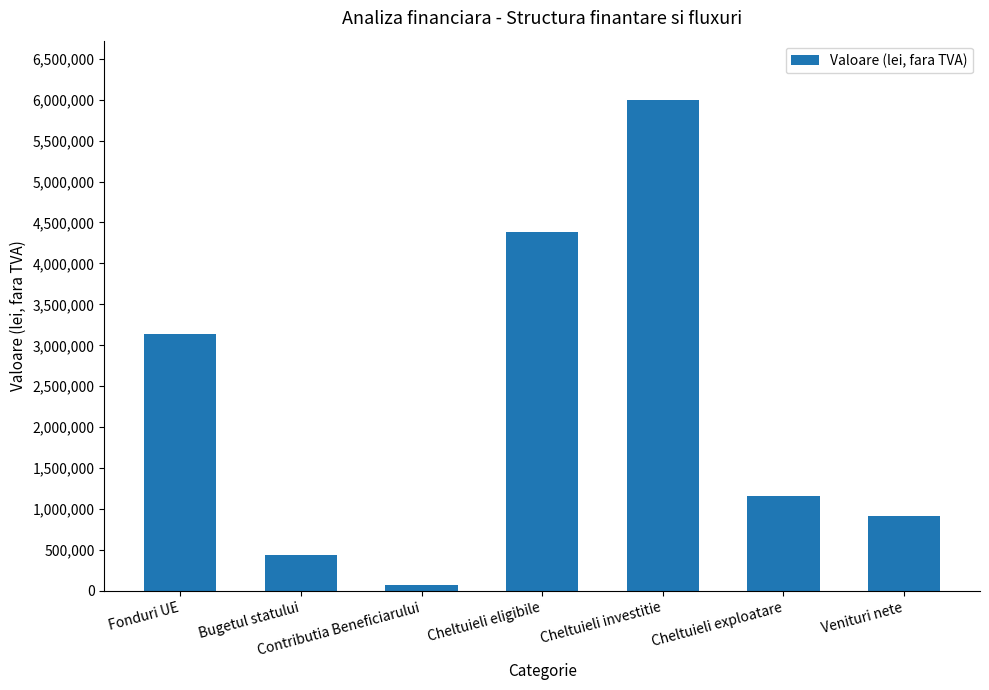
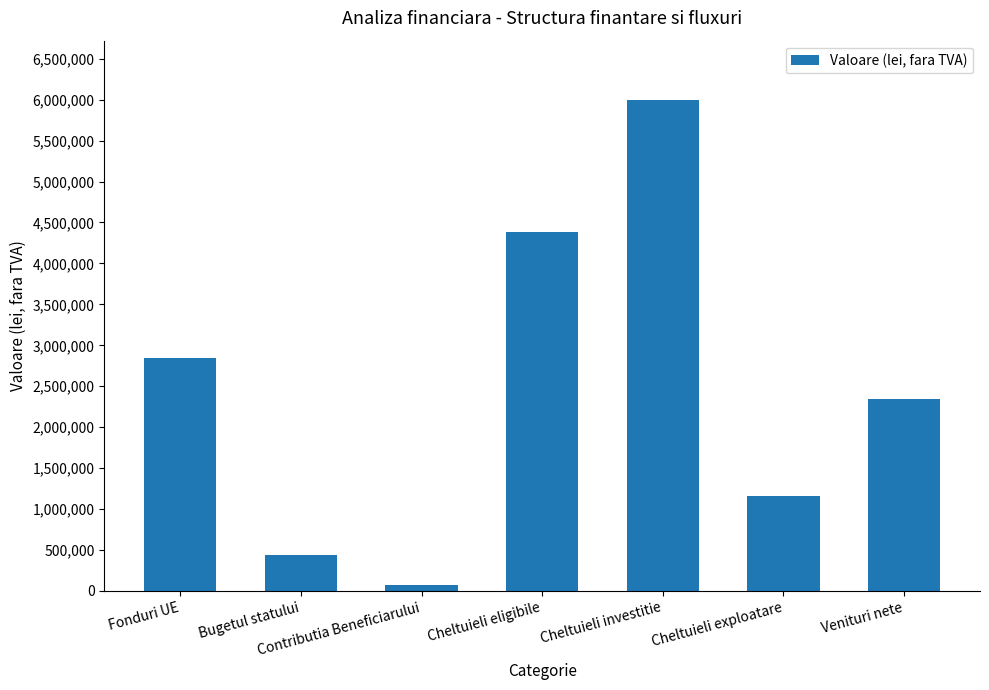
  {
-   "Fonduri UE": "3,100,000",
+   "Fonduri UE": "2,800,000",
    "Bugetul statului": "400,000",
    "Contributia Beneficiarului": "100,000",
    "Cheltuieli eligibile": "4,400,000",
    "Cheltuieli investitie": "6,000,000",
    "Cheltuieli exploatare": "1,200,000",
-   "Venituri nete": "900,000"
+   "Venituri nete": "2,300,000"
  }
